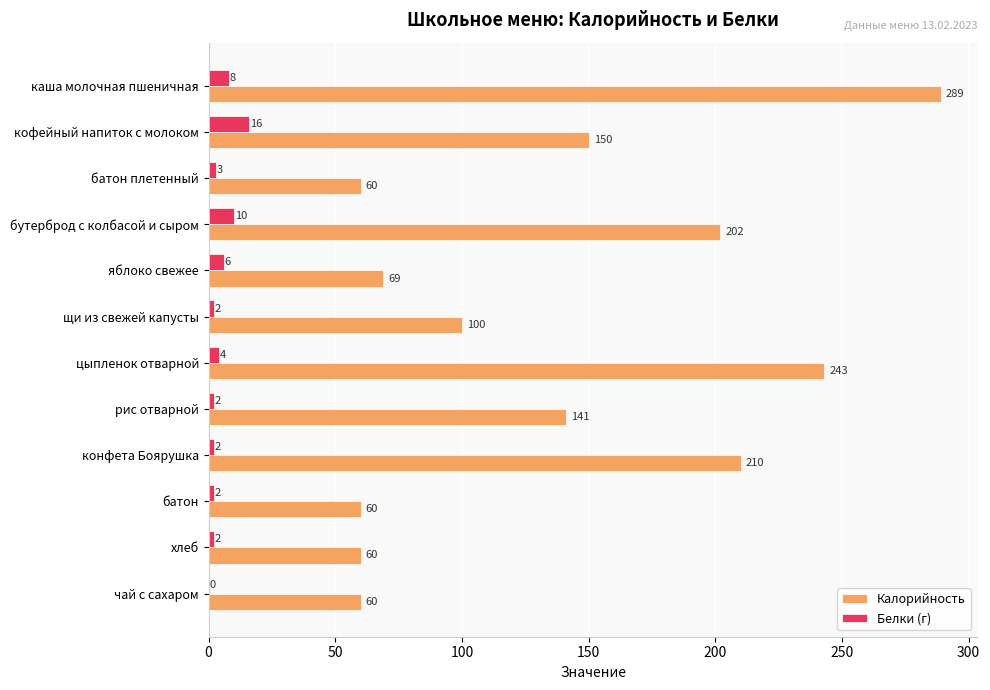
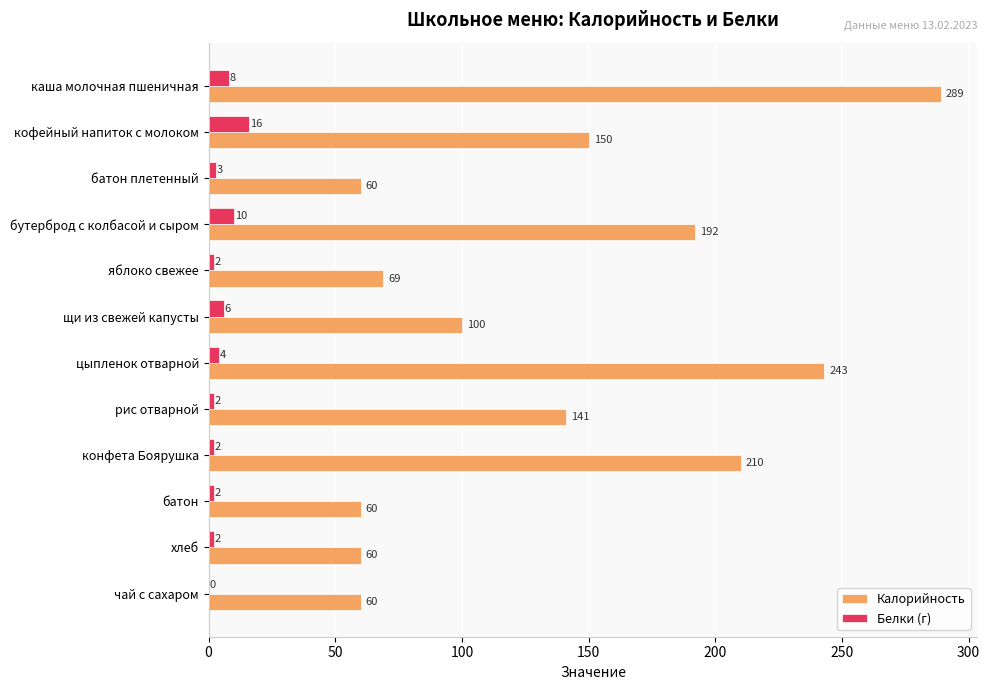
  {
    "Калорийность": {
      "каша молочная пшеничная": 289,
      "кофейный напиток с молоком": 150,
      "батон плетенный": 60,
-     "бутерброд с колбасой и сыром": 202,
+     "бутерброд с колбасой и сыром": 192,
      "яблоко свежее": 69,
      "щи из свежей капусты": 100,
      "цыпленок отварной": 243,
      "рис отварной": 141,
      "конфета Боярушка": 210,
      "батон": 60,
      "хлеб": 60,
      "чай с сахаром": 60
    },
    "Белки (г)": {
      "каша молочная пшеничная": 8,
      "кофейный напиток с молоком": 16,
      "батон плетенный": 3,
      "бутерброд с колбасой и сыром": 10,
-     "яблоко свежее": 6,
-     "щи из свежей капусты": 2,
+     "яблоко свежее": 2,
+     "щи из свежей капусты": 6,
      "цыпленок отварной": 4,
      "рис отварной": 2,
      "конфета Боярушка": 2,
      "батон": 2,
      "хлеб": 2,
      "чай с сахаром": 0
    }
  }
